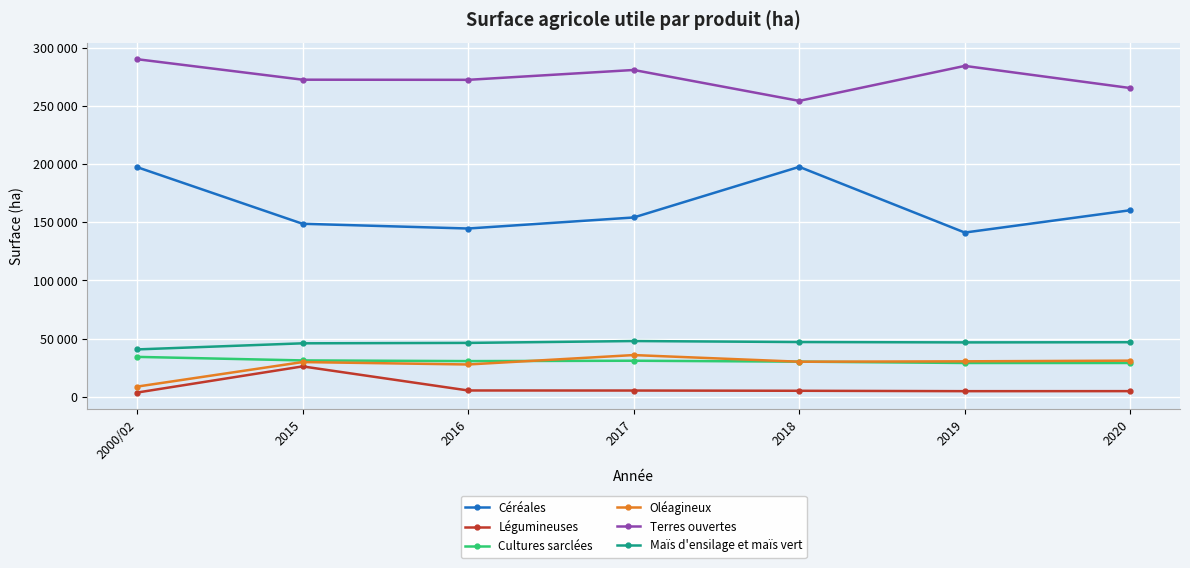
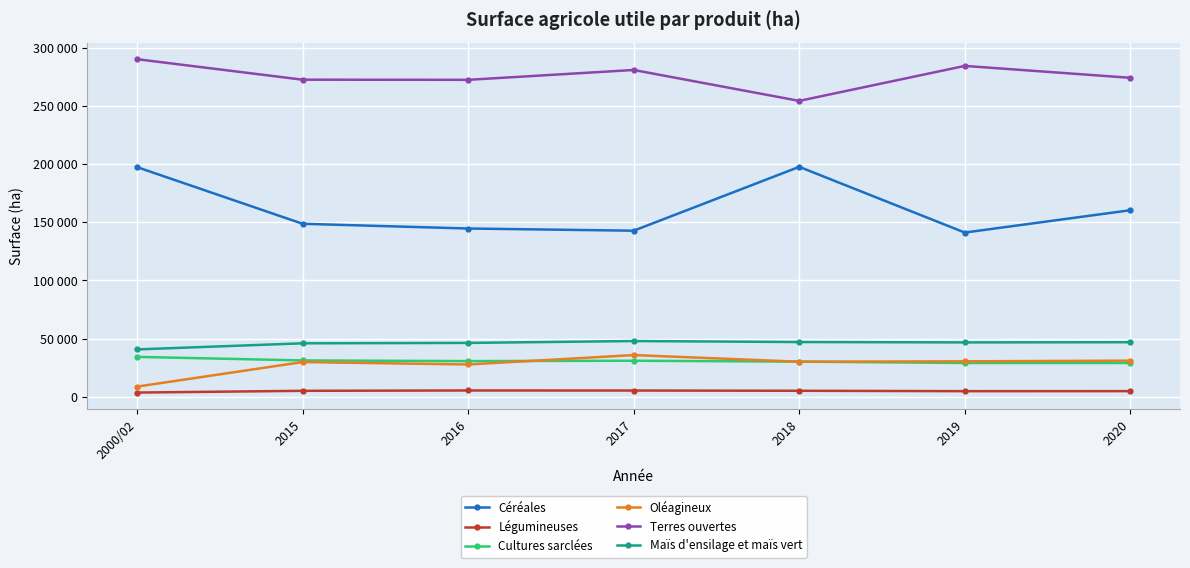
  {
    "Céréales": {
      "2000/02": 198000,
      "2015": 149000,
      "2016": 145000,
-     "2017": 154000,
+     "2017": 143000,
      "2018": 198000,
      "2019": 141000,
      "2020": 160000
    },
    "Légumineuses": {
      "2000/02": 4000,
-     "2015": 26000,
+     "2015": 5000,
      "2016": 5000,
      "2017": 5000,
      "2018": 5000,
      "2019": 5000,
      "2020": 5000
    },
    "Oléagineux": {
      "2000/02": 9000,
      "2016": 28000,
      "2017": 36000
    },
    "Terres ouvertes": {
      "2000/02": 290000,
      "2015": 273000,
      "2016": 273000,
      "2017": 281000,
      "2018": 255000,
      "2019": 285000,
-     "2020": 266000
+     "2020": 274000
    }
  }
